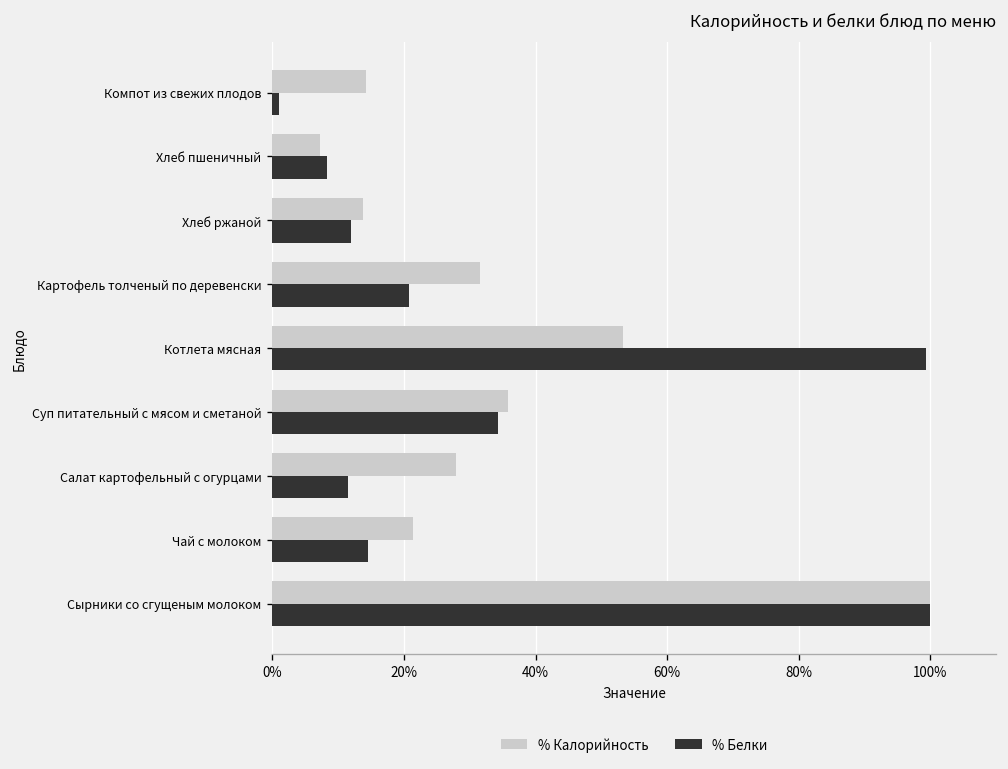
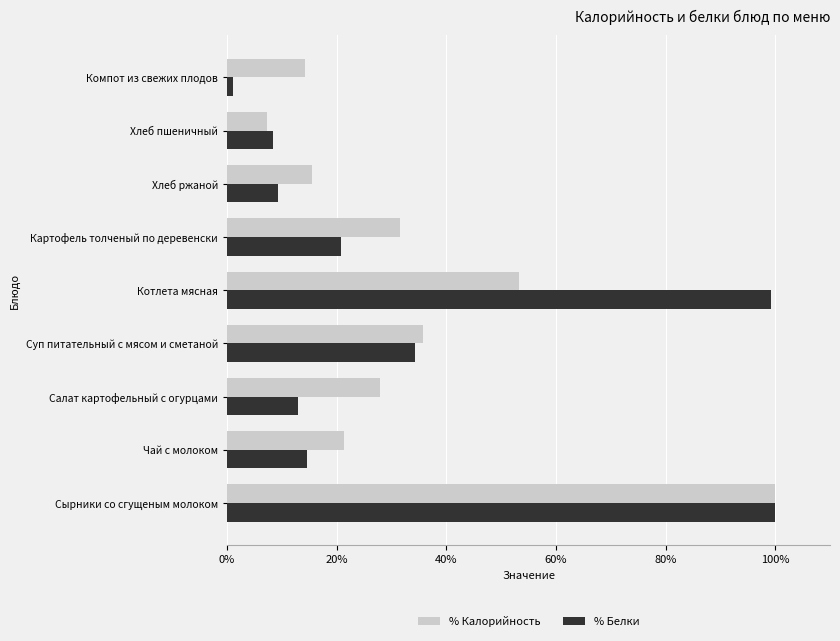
  {
    "% Калорийность": {
      "Компот из свежих плодов": "14%",
      "Хлеб пшеничный": "7%",
-     "Хлеб ржаной": "14%",
+     "Хлеб ржаной": "15%",
      "Картофель толченый по деревенски": "32%",
      "Котлета мясная": "53%",
      "Суп питательный с мясом и сметаной": "36%",
      "Салат картофельный с огурцами": "28%",
      "Чай с молоком": "21%",
      "Сырники со сгущеным молоком": "100%"
    },
    "% Белки": {
      "Компот из свежих плодов": "1%",
      "Хлеб пшеничный": "8%",
-     "Хлеб ржаной": "12%",
+     "Хлеб ржаной": "9%",
      "Картофель толченый по деревенски": "21%",
      "Котлета мясная": "99%",
      "Суп питательный с мясом и сметаной": "34%",
-     "Салат картофельный с огурцами": "11%",
+     "Салат картофельный с огурцами": "13%",
      "Чай с молоком": "15%",
      "Сырники со сгущеным молоком": "100%"
    }
  }
